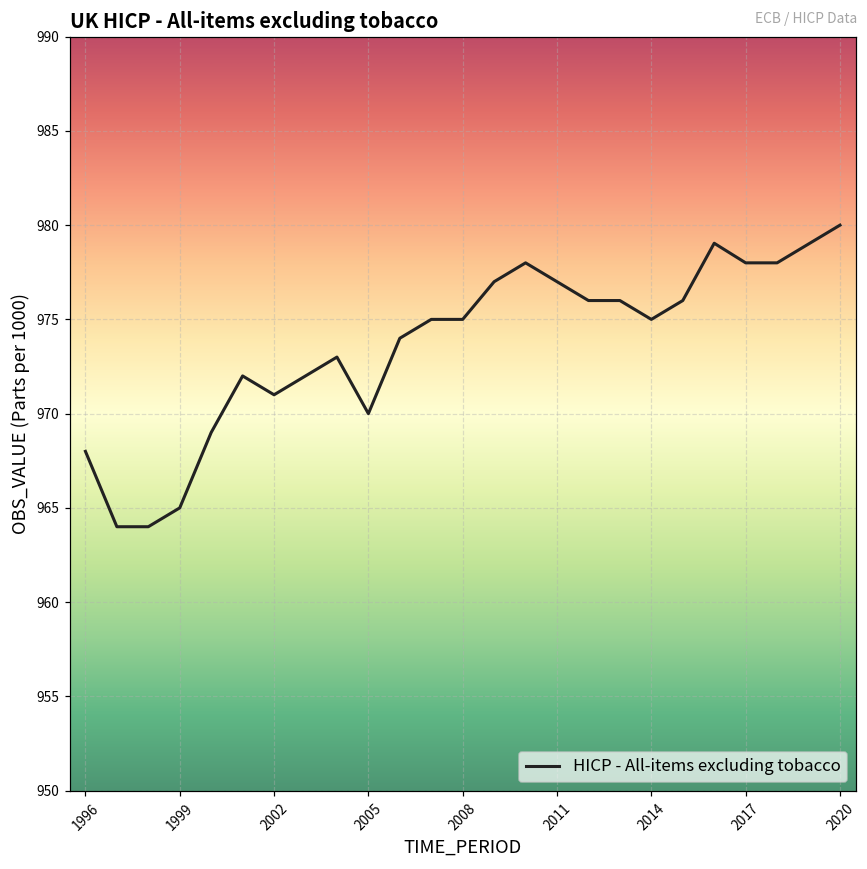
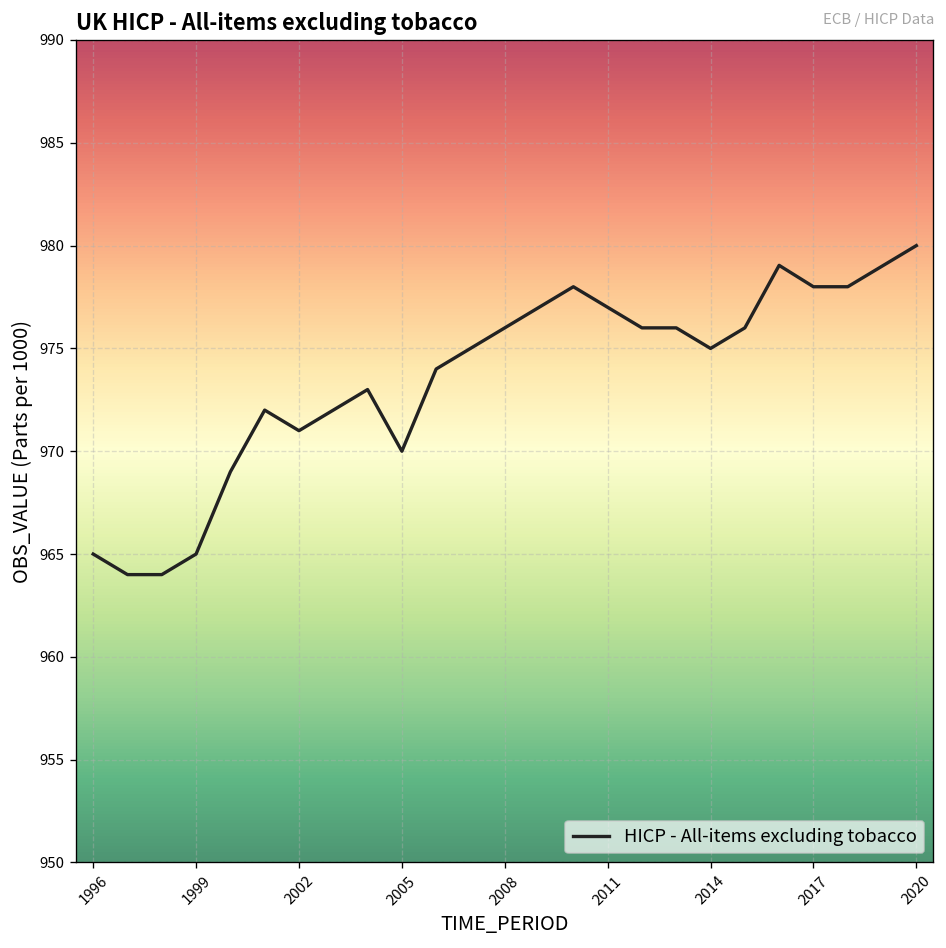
  {
-   "1996": 968,
+   "1996": 965,
    "1999": 965,
    "2002": 971,
    "2005": 970,
-   "2008": 975,
+   "2008": 976,
    "2011": 977,
    "2014": 975,
    "2017": 978,
    "2020": 980
  }
